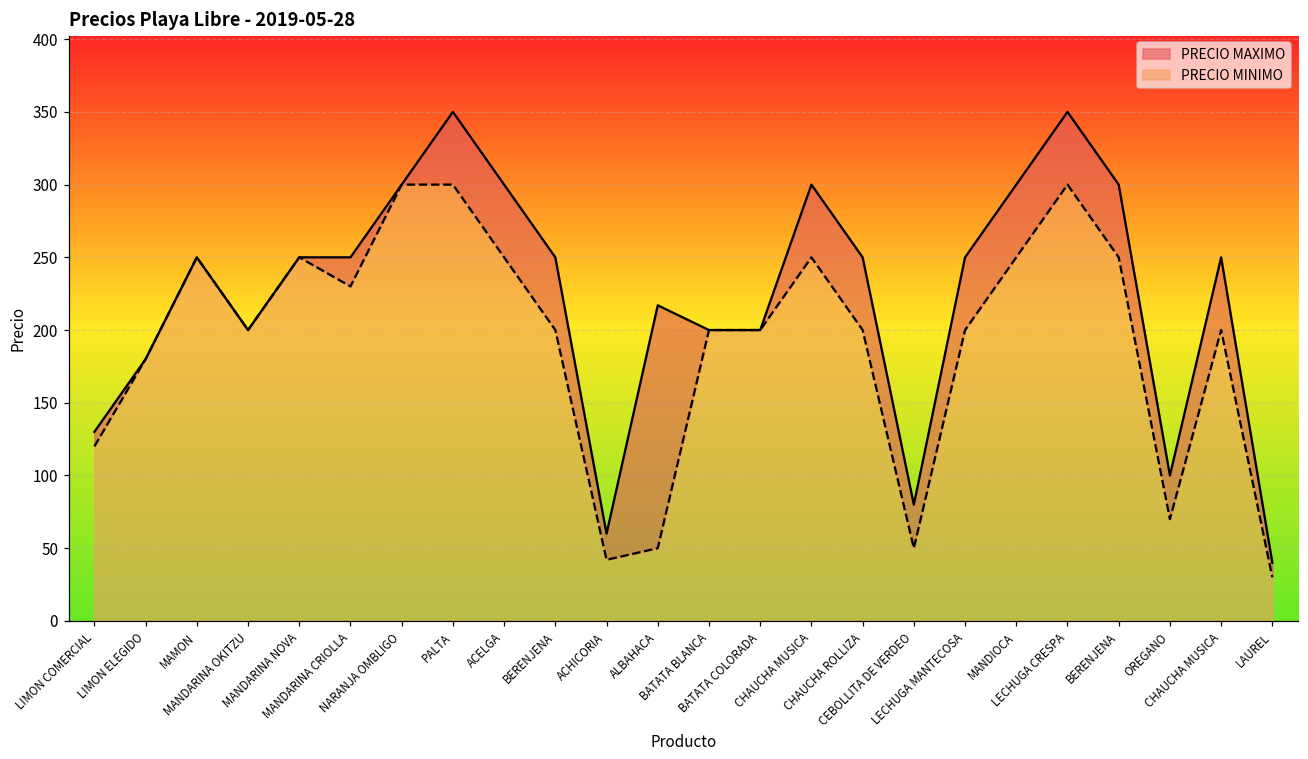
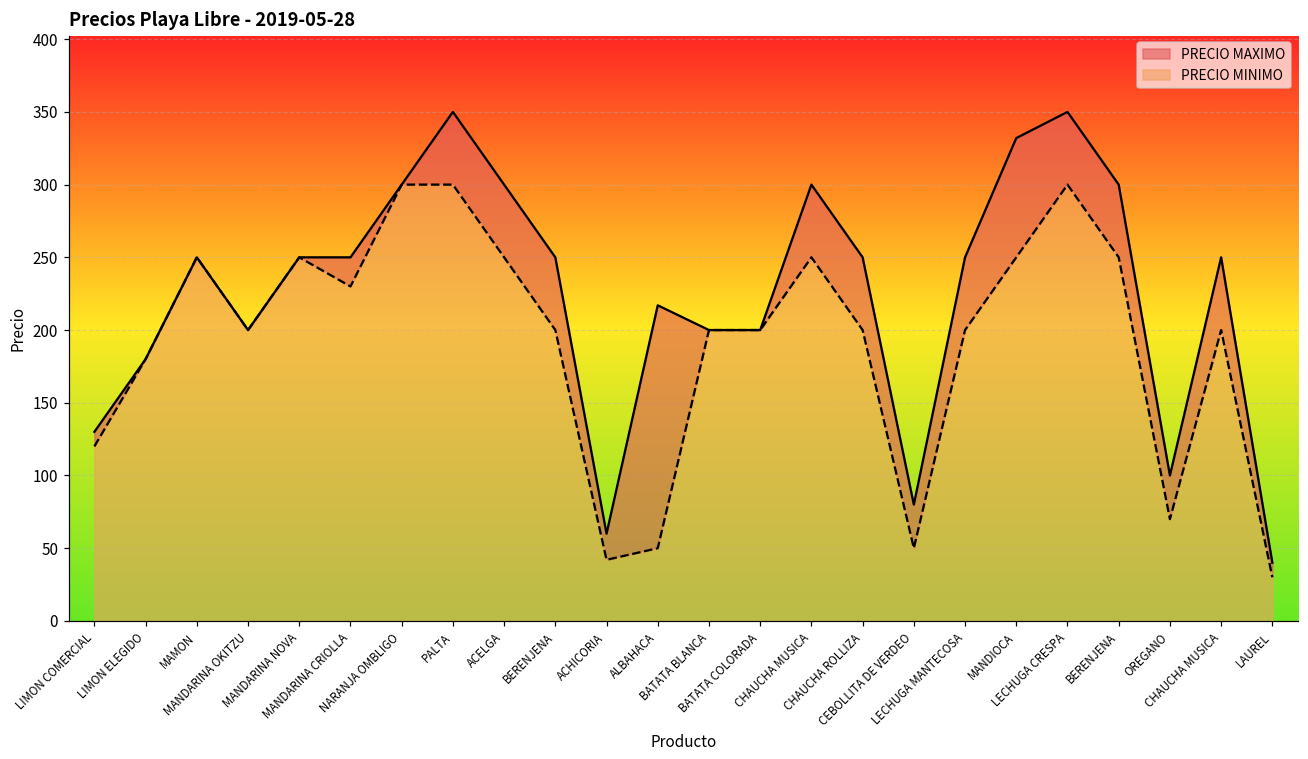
  {
    "PRECIO MAXIMO": {
      "LIMON COMERCIAL": 130,
      "MANDARINA CRIOLLA": 250,
      "PALTA": 350,
      "ACELGA": 300,
      "ACHICORIA": 60,
      "ALBAHACA": 217,
      "CHAUCHA ROLLIZA": 250,
      "CEBOLLITA DE VERDEO": 80,
      "LECHUGA MANTECOSA": 250,
-     "MANDIOCA": 300,
+     "MANDIOCA": 332,
      "LECHUGA CRESPA": 350,
      "OREGANO": 100,
      "LAUREL": 40
    },
    "PRECIO MINIMO": {
      "LIMON COMERCIAL": 120,
      "MANDARINA CRIOLLA": 230,
      "PALTA": 300,
      "ACELGA": 250,
      "ACHICORIA": 42,
      "ALBAHACA": 50,
      "CHAUCHA ROLLIZA": 200,
      "CEBOLLITA DE VERDEO": 50,
      "LECHUGA MANTECOSA": 200,
      "MANDIOCA": 250,
      "LECHUGA CRESPA": 300,
      "OREGANO": 70,
      "LAUREL": 30
    }
  }
